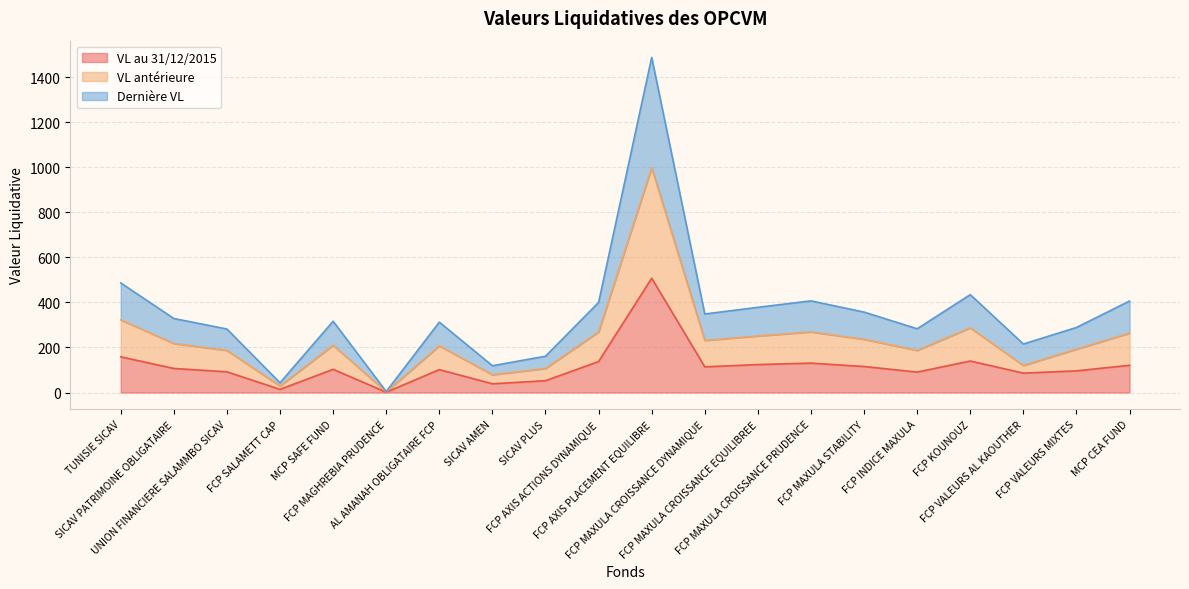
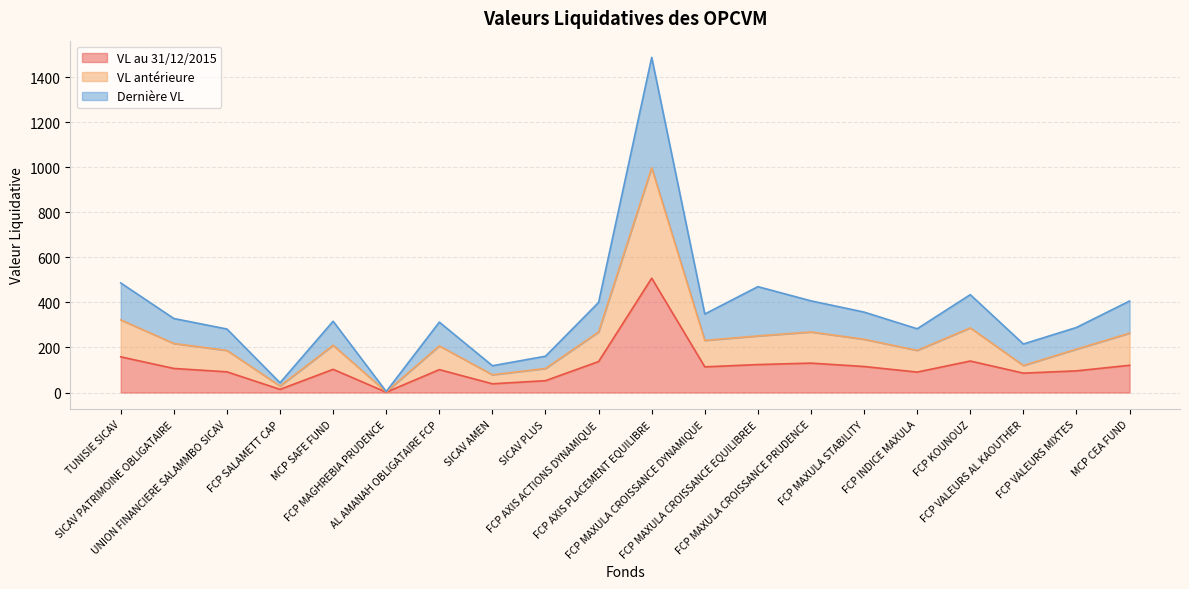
  {
    "VL au 31/12/2015": {
      "TUNISIE SICAV": 160,
      "SICAV PATRIMOINE OBLIGATAIRE": 110,
      "UNION FINANCIERE SALAMMBO SICAV": 90,
      "FCP SALAMETT CAP": 10,
      "MCP SAFE FUND": 100,
      "AL AMANAH OBLIGATAIRE FCP": 100,
      "SICAV AMEN": 40,
      "SICAV PLUS": 50,
      "FCP AXIS ACTIONS DYNAMIQUE": 140,
      "FCP AXIS PLACEMENT EQUILIBRE": 510,
      "FCP MAXULA CROISSANCE DYNAMIQUE": 110,
      "FCP MAXULA CROISSANCE EQUILIBREE": 120,
      "FCP MAXULA CROISSANCE PRUDENCE": 130,
      "FCP MAXULA STABILITY": 120,
      "FCP INDICE MAXULA": 90,
      "FCP KOUNOUZ": 140,
      "FCP VALEURS AL KAOUTHER": 90,
      "FCP VALEURS MIXTES": 100,
      "MCP CEA FUND": 120
    },
    "VL antérieure": {
      "TUNISIE SICAV": 160,
      "SICAV PATRIMOINE OBLIGATAIRE": 110,
      "UNION FINANCIERE SALAMMBO SICAV": 90,
      "FCP SALAMETT CAP": 10,
      "MCP SAFE FUND": 110,
      "AL AMANAH OBLIGATAIRE FCP": 110,
      "SICAV AMEN": 40,
      "SICAV PLUS": 50,
      "FCP AXIS ACTIONS DYNAMIQUE": 130,
      "FCP AXIS PLACEMENT EQUILIBRE": 490,
      "FCP MAXULA CROISSANCE DYNAMIQUE": 120,
      "FCP MAXULA CROISSANCE EQUILIBREE": 130,
      "FCP MAXULA CROISSANCE PRUDENCE": 140,
      "FCP MAXULA STABILITY": 120,
      "FCP INDICE MAXULA": 100,
      "FCP KOUNOUZ": 150,
      "FCP VALEURS AL KAOUTHER": 30,
      "FCP VALEURS MIXTES": 100,
      "MCP CEA FUND": 140
    },
    "Dernière VL": {
      "TUNISIE SICAV": 160,
      "SICAV PATRIMOINE OBLIGATAIRE": 110,
      "UNION FINANCIERE SALAMMBO SICAV": 100,
      "FCP SALAMETT CAP": 10,
      "MCP SAFE FUND": 110,
      "AL AMANAH OBLIGATAIRE FCP": 110,
      "SICAV AMEN": 40,
      "SICAV PLUS": 50,
      "FCP AXIS ACTIONS DYNAMIQUE": 130,
      "FCP AXIS PLACEMENT EQUILIBRE": 490,
      "FCP MAXULA CROISSANCE DYNAMIQUE": 120,
-     "FCP MAXULA CROISSANCE EQUILIBREE": 130,
+     "FCP MAXULA CROISSANCE EQUILIBREE": 220,
      "FCP MAXULA CROISSANCE PRUDENCE": 140,
      "FCP MAXULA STABILITY": 120,
      "FCP INDICE MAXULA": 100,
      "FCP KOUNOUZ": 150,
      "FCP VALEURS AL KAOUTHER": 100,
      "FCP VALEURS MIXTES": 100,
      "MCP CEA FUND": 140
    }
  }
